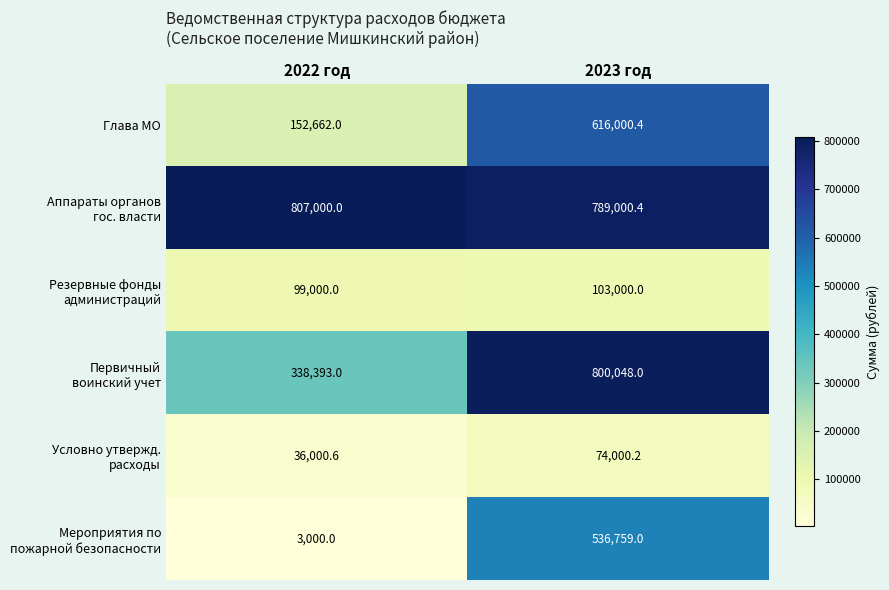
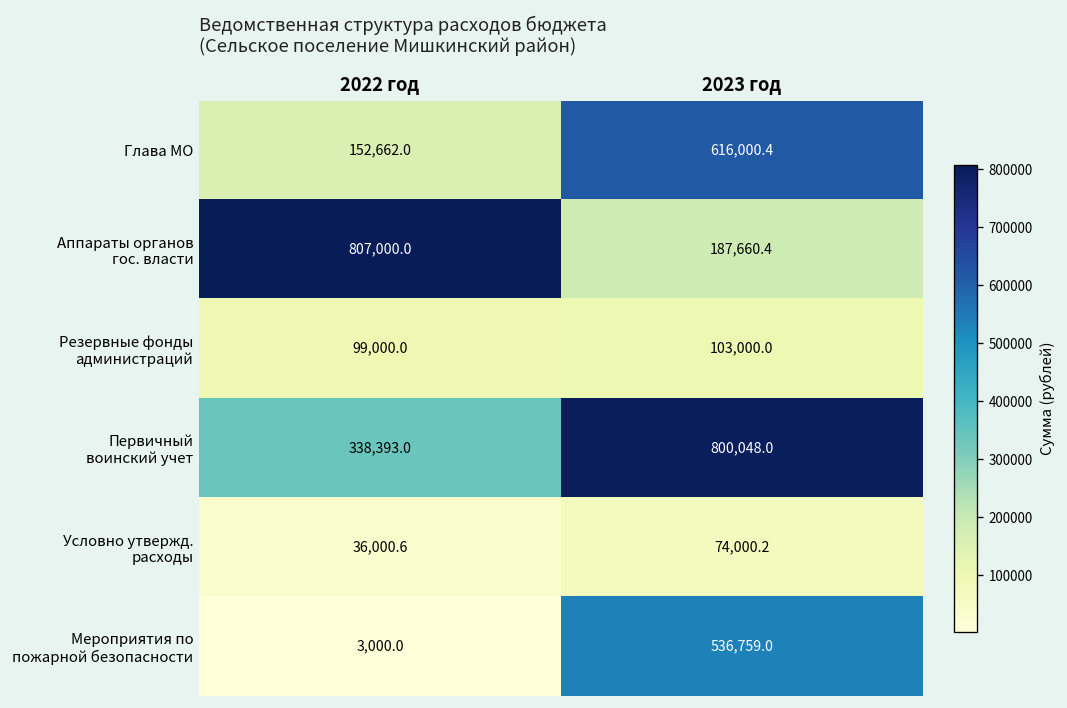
  {
    "Глава МО": {
      "2022 год": "152,662.0",
      "2023 год": "616,000.4"
    },
    "Аппараты органов гос. власти": {
      "2022 год": "807,000.0",
-     "2023 год": "789,000.4"
+     "2023 год": "187,660.4"
    },
    "Резервные фонды администраций": {
      "2022 год": "99,000.0",
      "2023 год": "103,000.0"
    },
    "Первичный воинский учет": {
      "2022 год": "338,393.0",
      "2023 год": "800,048.0"
    },
    "Условно утвержд. расходы": {
      "2022 год": "36,000.6",
      "2023 год": "74,000.2"
    },
    "Мероприятия по пожарной безопасности": {
      "2022 год": "3,000.0",
      "2023 год": "536,759.0"
    }
  }
